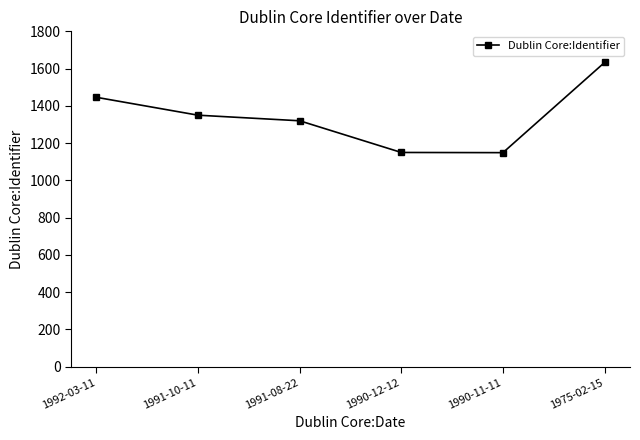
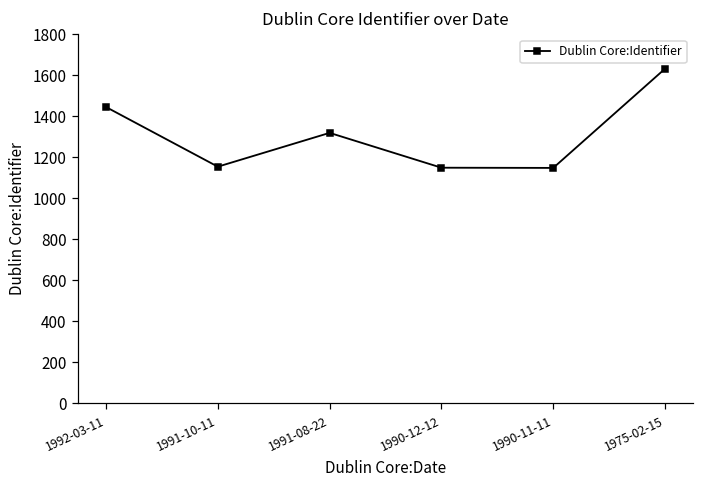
  {
    "1992-03-11": 1450,
-   "1991-10-11": 1350,
+   "1991-10-11": 1160,
    "1991-08-22": 1320,
    "1990-12-12": 1150,
    "1990-11-11": 1150,
    "1975-02-15": 1630
  }
